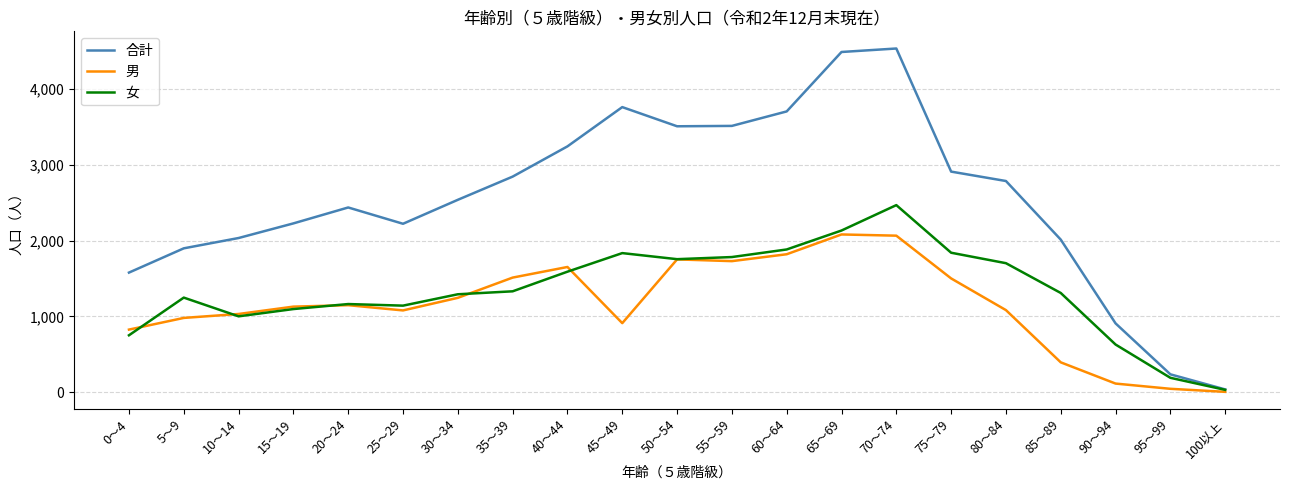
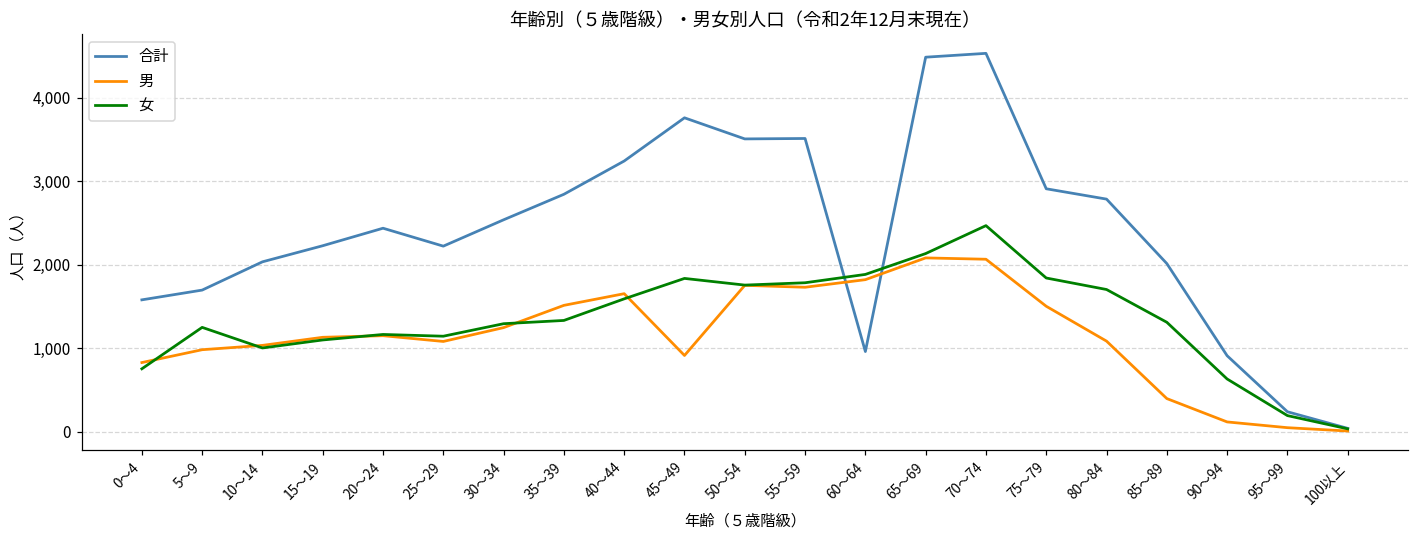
  {
    "合計": {
      "0～4": "1,600",
-     "5～9": "1,900",
+     "5～9": "1,700",
      "10～14": "2,000",
      "15～19": "2,200",
      "20～24": "2,400",
      "25～29": "2,200",
      "30～34": "2,500",
      "35～39": "2,800",
      "40～44": "3,200",
      "45～49": "3,800",
      "50～54": "3,500",
      "55～59": "3,500",
-     "60～64": "3,700",
+     "60～64": "1,000",
      "65～69": "4,500",
      "70～74": "4,500",
      "75～79": "2,900",
      "80～84": "2,800",
      "85～89": "2,000",
      "90～94": "900",
      "95～99": "200"
    },
    "男": {
      "0～4": "800",
      "5～9": "1,000",
      "25～29": "1,100",
      "30～34": "1,200",
      "35～39": "1,500",
      "40～44": "1,700",
      "45～49": "900",
      "55～59": "1,700",
      "60～64": "1,800",
      "65～69": "2,100",
      "70～74": "2,100",
      "75～79": "1,500",
      "80～84": "1,100",
      "85～89": "400",
      "90～94": "100",
      "95～99": "0"
    },
    "女": {
      "0～4": "800",
      "5～9": "1,200",
      "25～29": "1,100",
      "30～34": "1,300",
      "35～39": "1,300",
      "40～44": "1,600",
      "45～49": "1,800",
      "55～59": "1,800",
      "60～64": "1,900",
      "65～69": "2,100",
      "70～74": "2,500",
      "75～79": "1,800",
      "80～84": "1,700",
      "85～89": "1,300",
      "90～94": "600",
      "95～99": "200"
    }
  }
